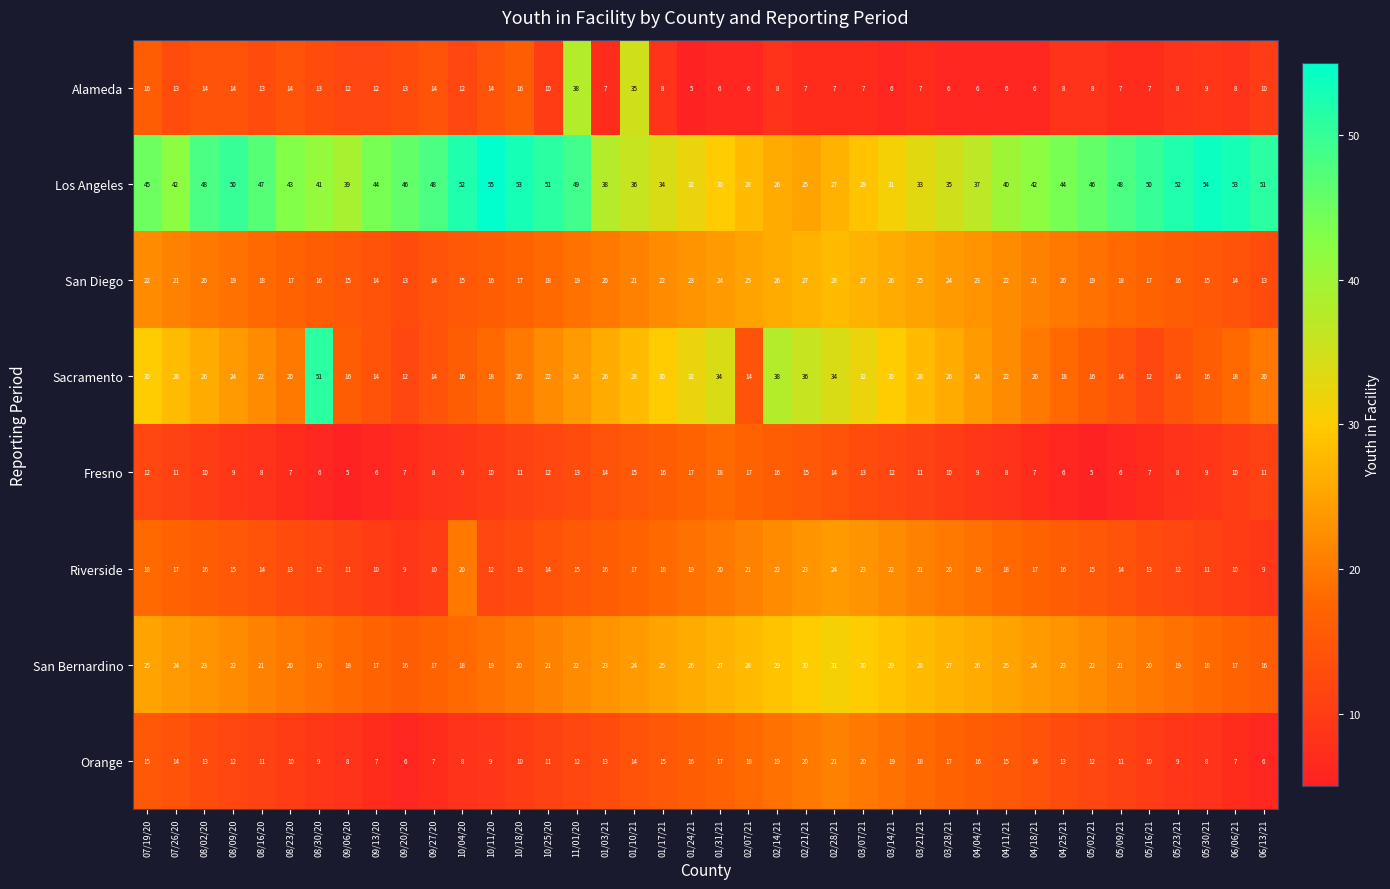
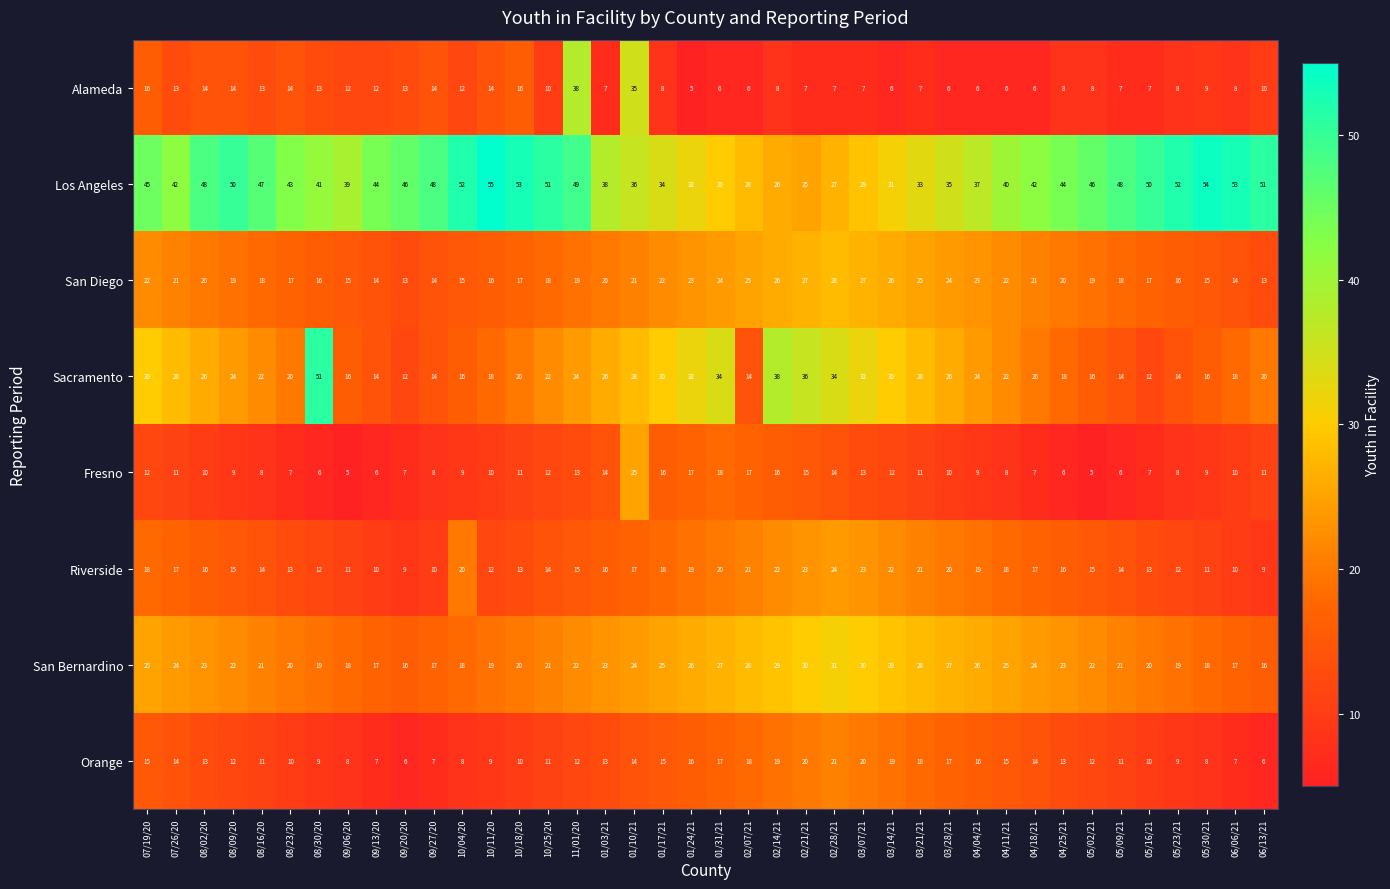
  {
    "Fresno": {
      "07/19/20": 12,
      "07/26/20": 11,
      "08/02/20": 10,
      "08/09/20": 9,
      "08/16/20": 8,
      "08/23/20": 7,
      "08/30/20": 6,
      "09/06/20": 5,
      "09/13/20": 6,
      "09/20/20": 7,
      "09/27/20": 8,
      "10/04/20": 9,
      "10/11/20": 10,
      "10/18/20": 11,
      "10/25/20": 12,
      "11/01/20": 13,
      "01/03/21": 14,
-     "01/10/21": 15,
+     "01/10/21": 25,
      "01/17/21": 16,
      "01/24/21": 17,
      "01/31/21": 18,
      "02/07/21": 17,
      "02/14/21": 16,
      "02/21/21": 15,
      "02/28/21": 14,
      "03/07/21": 13,
      "03/14/21": 12,
      "03/21/21": 11,
      "03/28/21": 10,
      "04/04/21": 9,
      "04/11/21": 8,
      "04/18/21": 7,
      "04/25/21": 6,
      "05/02/21": 5,
      "05/09/21": 6,
      "05/16/21": 7,
      "05/23/21": 8,
      "05/30/21": 9,
      "06/06/21": 10,
      "06/13/21": 11
    }
  }
